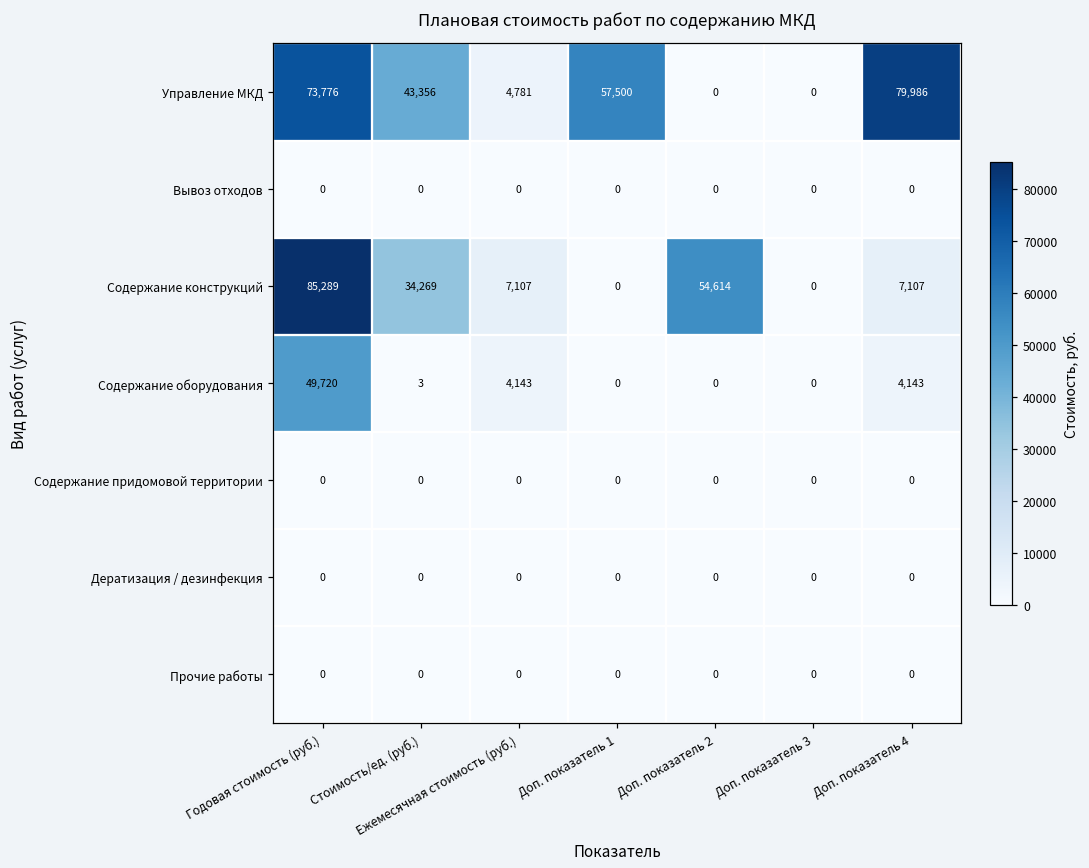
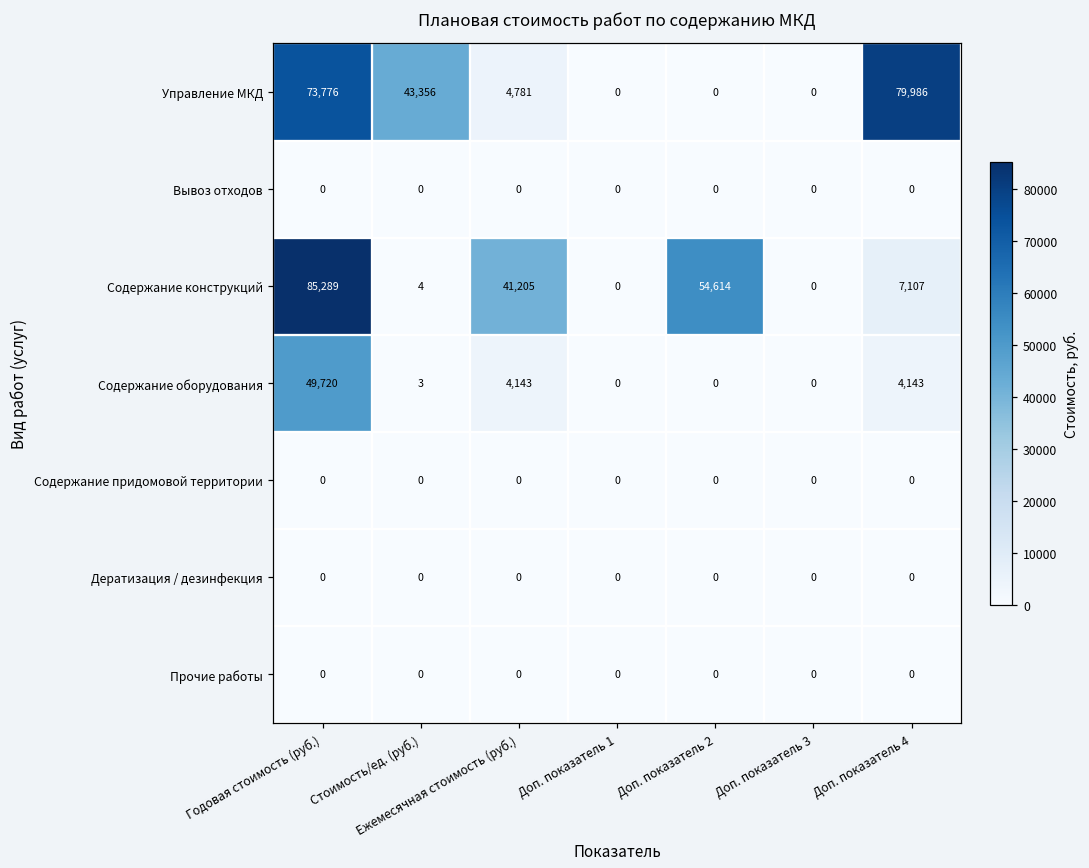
  {
    "Управление МКД": {
      "Годовая стоимость (руб.)": "73,776",
      "Стоимость/ед. (руб.)": "43,356",
      "Ежемесячная стоимость (руб.)": "4,781",
-     "Доп. показатель 1": "57,500",
+     "Доп. показатель 1": "0",
      "Доп. показатель 2": "0",
      "Доп. показатель 3": "0",
      "Доп. показатель 4": "79,986"
    },
    "Вывоз отходов": {
      "Годовая стоимость (руб.)": "0",
      "Стоимость/ед. (руб.)": "0",
      "Ежемесячная стоимость (руб.)": "0",
      "Доп. показатель 1": "0",
      "Доп. показатель 2": "0",
      "Доп. показатель 3": "0",
      "Доп. показатель 4": "0"
    },
    "Содержание конструкций": {
      "Годовая стоимость (руб.)": "85,289",
-     "Стоимость/ед. (руб.)": "34,269",
-     "Ежемесячная стоимость (руб.)": "7,107",
+     "Стоимость/ед. (руб.)": "4",
+     "Ежемесячная стоимость (руб.)": "41,205",
      "Доп. показатель 1": "0",
      "Доп. показатель 2": "54,614",
      "Доп. показатель 3": "0",
      "Доп. показатель 4": "7,107"
    },
    "Содержание оборудования": {
      "Годовая стоимость (руб.)": "49,720",
      "Стоимость/ед. (руб.)": "3",
      "Ежемесячная стоимость (руб.)": "4,143",
      "Доп. показатель 1": "0",
      "Доп. показатель 2": "0",
      "Доп. показатель 3": "0",
      "Доп. показатель 4": "4,143"
    },
    "Содержание придомовой территории": {
      "Годовая стоимость (руб.)": "0",
      "Стоимость/ед. (руб.)": "0",
      "Ежемесячная стоимость (руб.)": "0",
      "Доп. показатель 1": "0",
      "Доп. показатель 2": "0",
      "Доп. показатель 3": "0",
      "Доп. показатель 4": "0"
    },
    "Дератизация / дезинфекция": {
      "Годовая стоимость (руб.)": "0",
      "Стоимость/ед. (руб.)": "0",
      "Ежемесячная стоимость (руб.)": "0",
      "Доп. показатель 1": "0",
      "Доп. показатель 2": "0",
      "Доп. показатель 3": "0",
      "Доп. показатель 4": "0"
    },
    "Прочие работы": {
      "Годовая стоимость (руб.)": "0",
      "Стоимость/ед. (руб.)": "0",
      "Ежемесячная стоимость (руб.)": "0",
      "Доп. показатель 1": "0",
      "Доп. показатель 2": "0",
      "Доп. показатель 3": "0",
      "Доп. показатель 4": "0"
    }
  }
